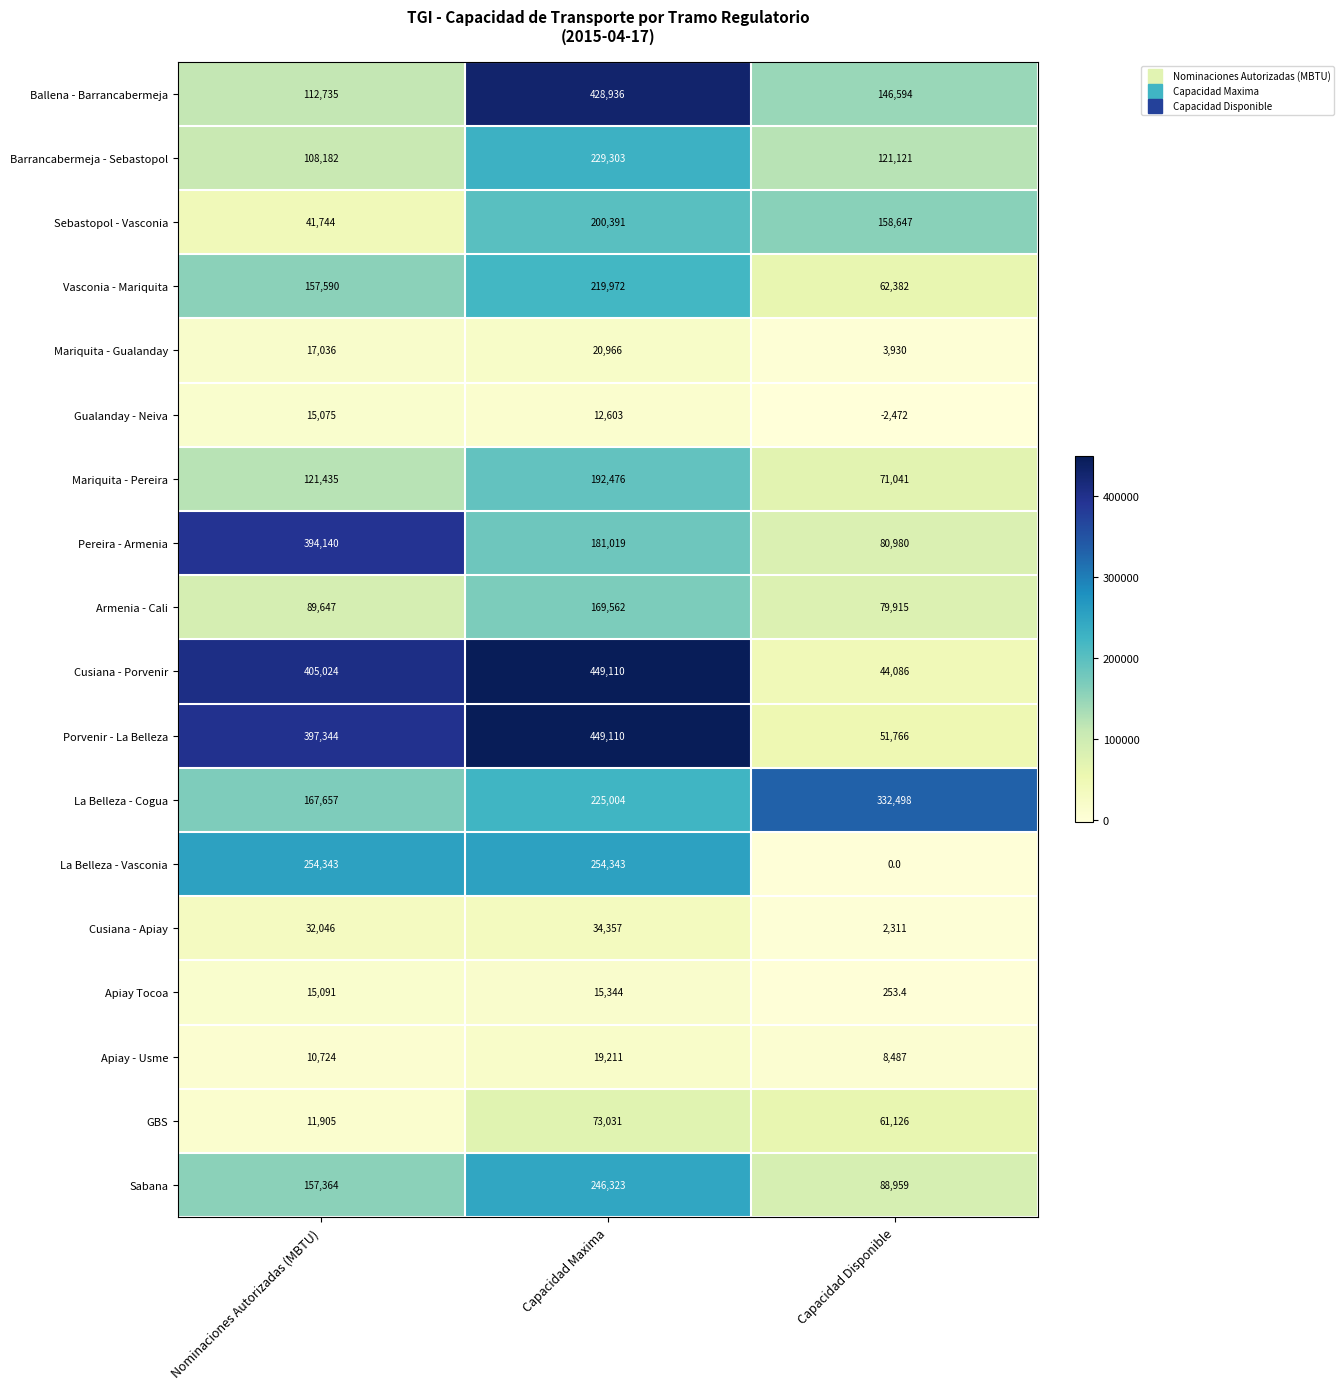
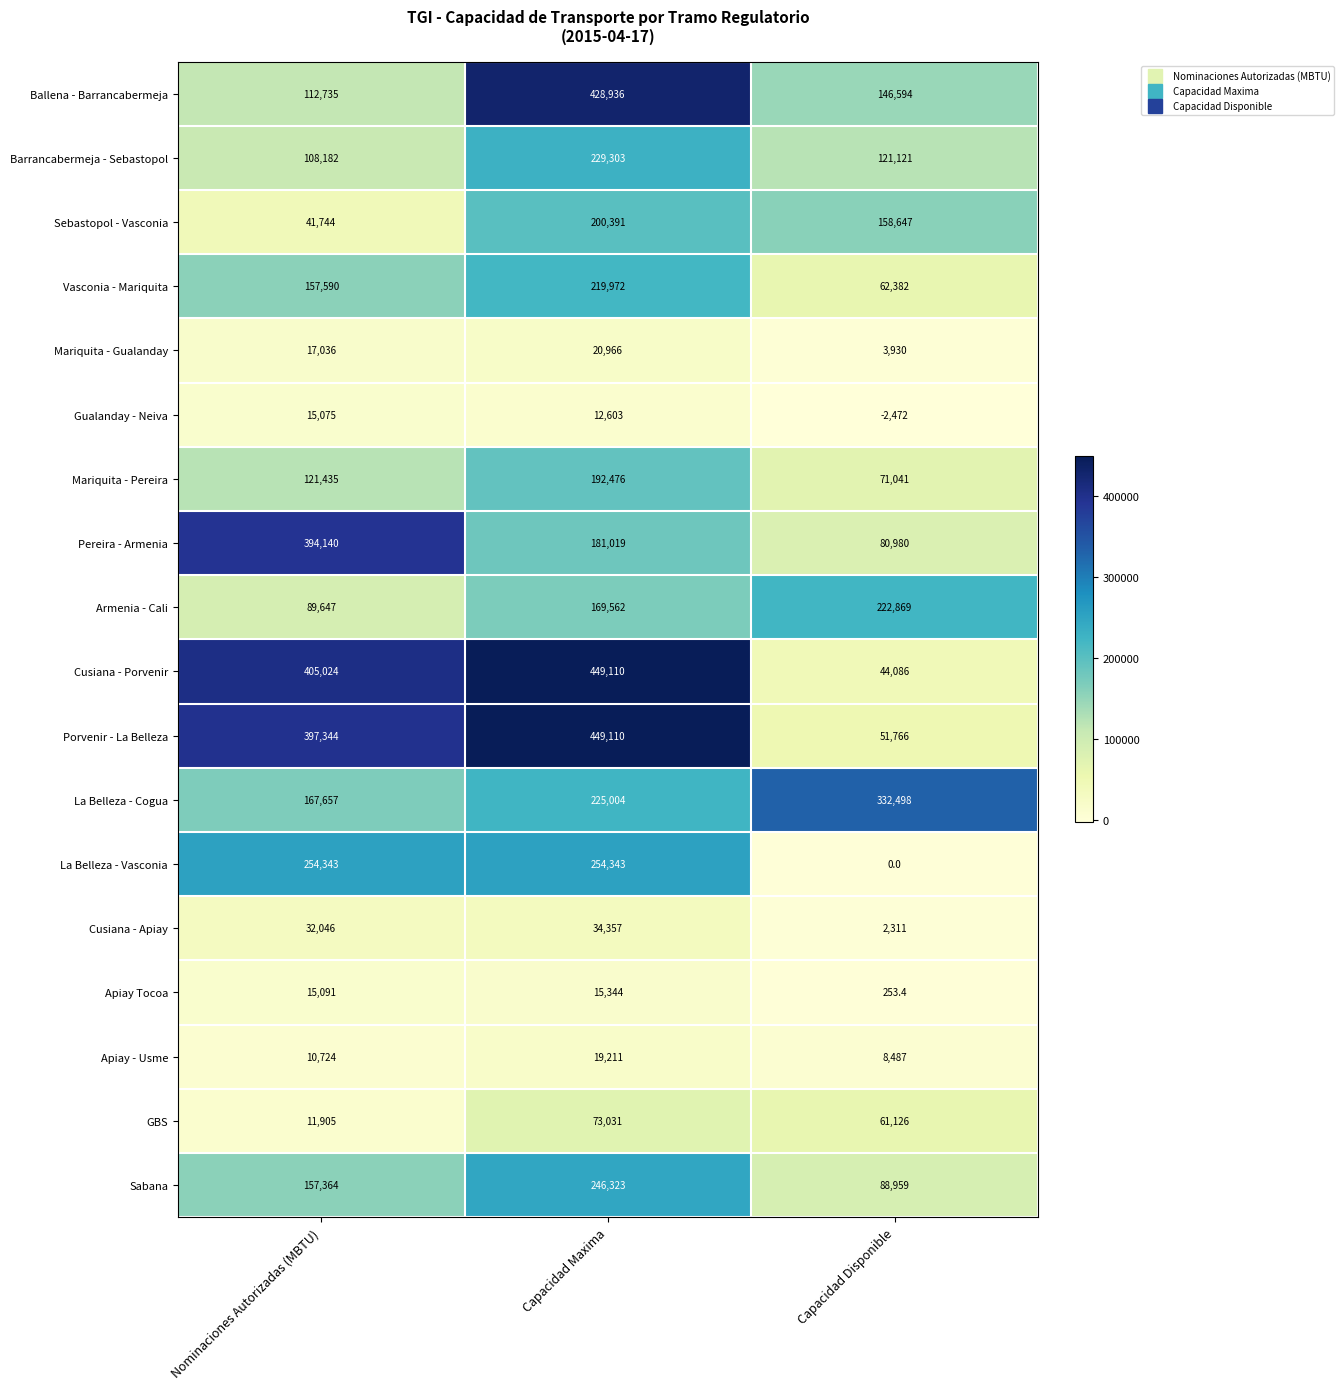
  {
    "Ballena - Barrancabermeja": {
      "Nominaciones Autorizadas (MBTU)": "112,735",
      "Capacidad Maxima": "428,936",
      "Capacidad Disponible": "146,594"
    },
    "Barrancabermeja - Sebastopol": {
      "Nominaciones Autorizadas (MBTU)": "108,182",
      "Capacidad Maxima": "229,303",
      "Capacidad Disponible": "121,121"
    },
    "Sebastopol - Vasconia": {
      "Nominaciones Autorizadas (MBTU)": "41,744",
      "Capacidad Maxima": "200,391",
      "Capacidad Disponible": "158,647"
    },
    "Vasconia - Mariquita": {
      "Nominaciones Autorizadas (MBTU)": "157,590",
      "Capacidad Maxima": "219,972",
      "Capacidad Disponible": "62,382"
    },
    "Mariquita - Gualanday": {
      "Nominaciones Autorizadas (MBTU)": "17,036",
      "Capacidad Maxima": "20,966",
      "Capacidad Disponible": "3,930"
    },
    "Gualanday - Neiva": {
      "Nominaciones Autorizadas (MBTU)": "15,075",
      "Capacidad Maxima": "12,603",
      "Capacidad Disponible": "-2,472"
    },
    "Mariquita - Pereira": {
      "Nominaciones Autorizadas (MBTU)": "121,435",
      "Capacidad Maxima": "192,476",
      "Capacidad Disponible": "71,041"
    },
    "Pereira - Armenia": {
      "Nominaciones Autorizadas (MBTU)": "394,140",
      "Capacidad Maxima": "181,019",
      "Capacidad Disponible": "80,980"
    },
    "Armenia - Cali": {
      "Nominaciones Autorizadas (MBTU)": "89,647",
      "Capacidad Maxima": "169,562",
-     "Capacidad Disponible": "79,915"
+     "Capacidad Disponible": "222,869"
    },
    "Cusiana - Porvenir": {
      "Nominaciones Autorizadas (MBTU)": "405,024",
      "Capacidad Maxima": "449,110",
      "Capacidad Disponible": "44,086"
    },
    "Porvenir - La Belleza": {
      "Nominaciones Autorizadas (MBTU)": "397,344",
      "Capacidad Maxima": "449,110",
      "Capacidad Disponible": "51,766"
    },
    "La Belleza - Cogua": {
      "Nominaciones Autorizadas (MBTU)": "167,657",
      "Capacidad Maxima": "225,004",
      "Capacidad Disponible": "332,498"
    },
    "La Belleza - Vasconia": {
      "Nominaciones Autorizadas (MBTU)": "254,343",
      "Capacidad Maxima": "254,343",
      "Capacidad Disponible": "0.0"
    },
    "Cusiana - Apiay": {
      "Nominaciones Autorizadas (MBTU)": "32,046",
      "Capacidad Maxima": "34,357",
      "Capacidad Disponible": "2,311"
    },
    "Apiay Tocoa": {
      "Nominaciones Autorizadas (MBTU)": "15,091",
      "Capacidad Maxima": "15,344",
      "Capacidad Disponible": "253.4"
    },
    "Apiay - Usme": {
      "Nominaciones Autorizadas (MBTU)": "10,724",
      "Capacidad Maxima": "19,211",
      "Capacidad Disponible": "8,487"
    },
    "GBS": {
      "Nominaciones Autorizadas (MBTU)": "11,905",
      "Capacidad Maxima": "73,031",
      "Capacidad Disponible": "61,126"
    },
    "Sabana": {
      "Nominaciones Autorizadas (MBTU)": "157,364",
      "Capacidad Maxima": "246,323",
      "Capacidad Disponible": "88,959"
    }
  }
